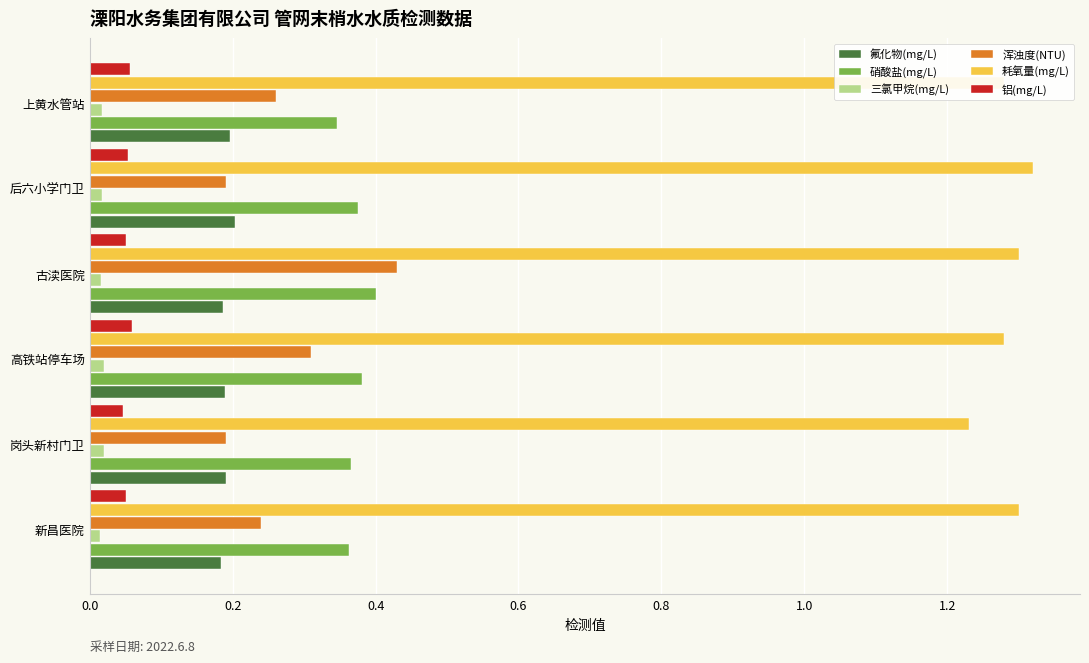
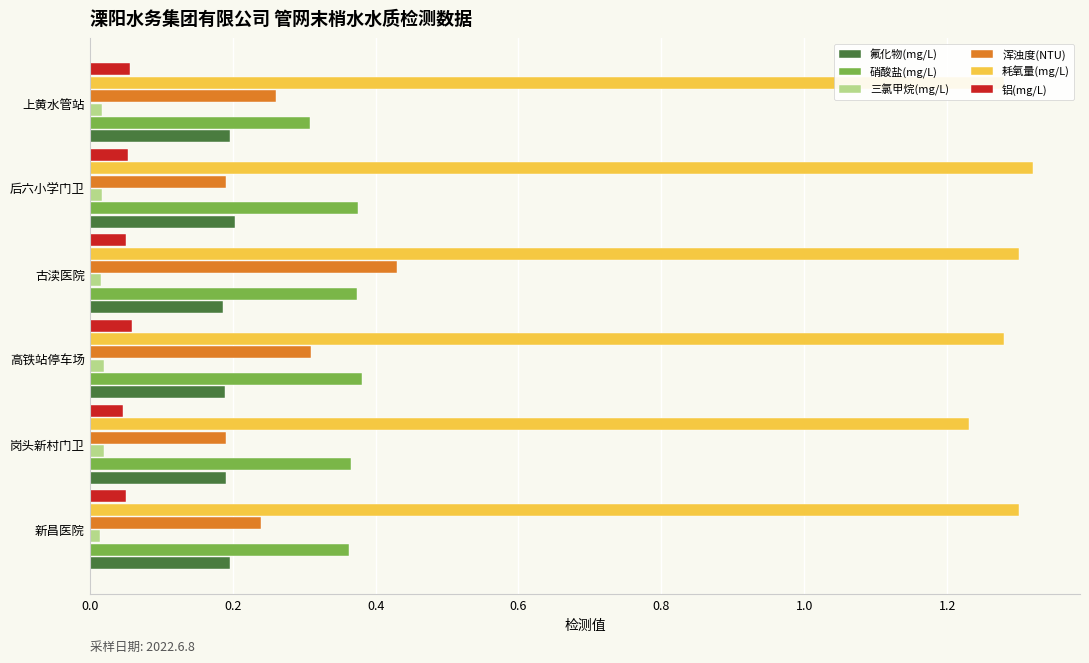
  {
    "氟化物(mg/L)": {
      "上黄水管站": 0.20,
      "后六小学门卫": 0.20,
      "古渎医院": 0.19,
      "高铁站停车场": 0.19,
      "岗头新村门卫": 0.19,
-     "新昌医院": 0.18
+     "新昌医院": 0.20
    },
    "硝酸盐(mg/L)": {
-     "上黄水管站": 0.35,
+     "上黄水管站": 0.31,
      "后六小学门卫": 0.38,
-     "古渎医院": 0.40,
+     "古渎医院": 0.37,
      "高铁站停车场": 0.38,
      "岗头新村门卫": 0.37,
      "新昌医院": 0.36
    },
    "三氯甲烷(mg/L)": {
      "上黄水管站": 0.02,
      "后六小学门卫": 0.02,
      "古渎医院": 0.02,
      "高铁站停车场": 0.02,
      "岗头新村门卫": 0.02,
      "新昌医院": 0.01
    },
    "浑浊度(NTU)": {
      "上黄水管站": 0.26,
      "后六小学门卫": 0.19,
      "古渎医院": 0.43,
      "高铁站停车场": 0.31,
      "岗头新村门卫": 0.19,
      "新昌医院": 0.24
    },
    "耗氧量(mg/L)": {
      "后六小学门卫": 1.32,
      "古渎医院": 1.30,
      "高铁站停车场": 1.28,
      "岗头新村门卫": 1.23,
      "新昌医院": 1.30
    },
    "铝(mg/L)": {
      "上黄水管站": 0.06,
      "后六小学门卫": 0.05,
      "古渎医院": 0.05,
      "高铁站停车场": 0.06,
      "岗头新村门卫": 0.05,
      "新昌医院": 0.05
    }
  }
